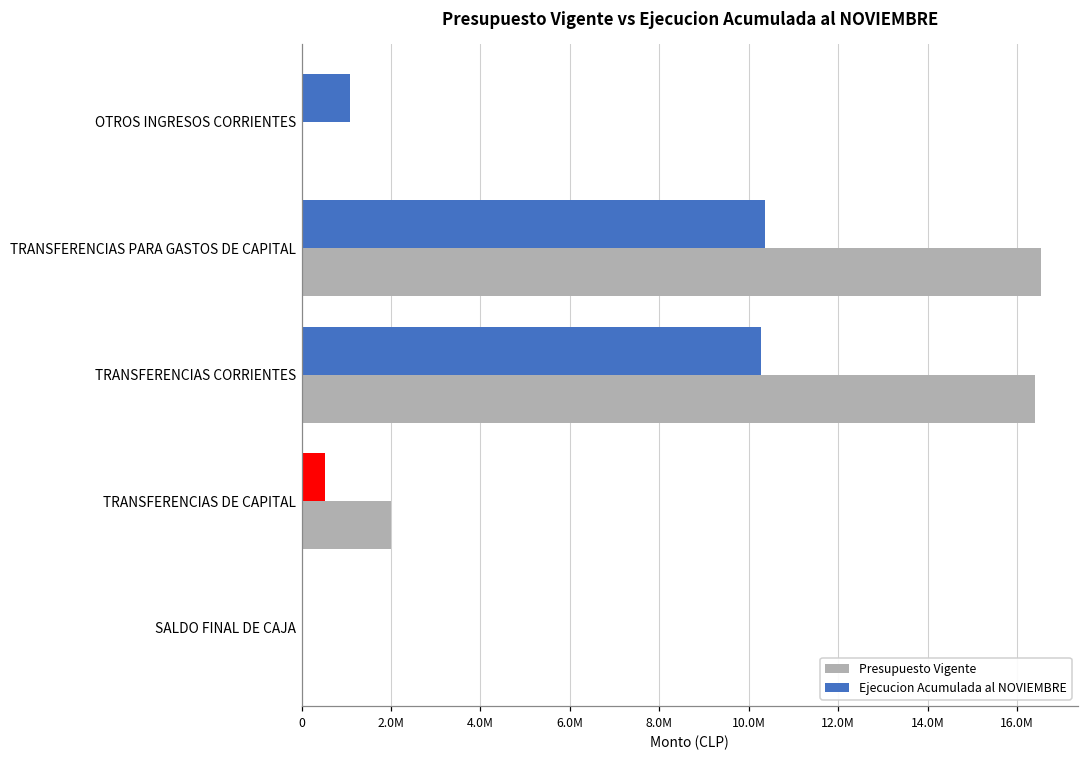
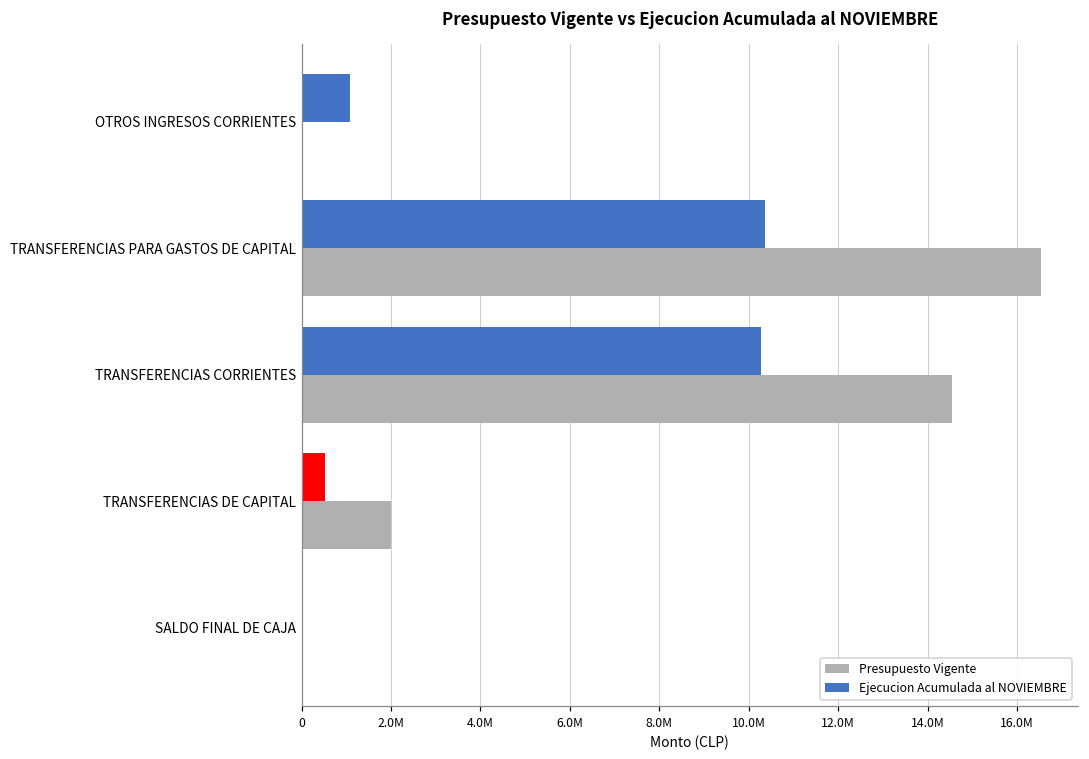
  {
    "Presupuesto Vigente": {
      "TRANSFERENCIAS PARA GASTOS DE CAPITAL": 16500000,
-     "TRANSFERENCIAS CORRIENTES": 16400000,
+     "TRANSFERENCIAS CORRIENTES": 14500000,
      "TRANSFERENCIAS DE CAPITAL": 2000000
    },
    "Ejecucion Acumulada al NOVIEMBRE": {
      "OTROS INGRESOS CORRIENTES": 1100000,
      "TRANSFERENCIAS PARA GASTOS DE CAPITAL": 10400000,
      "TRANSFERENCIAS CORRIENTES": 10300000,
      "TRANSFERENCIAS DE CAPITAL": 500000,
      "SALDO FINAL DE CAJA": 0
    }
  }
